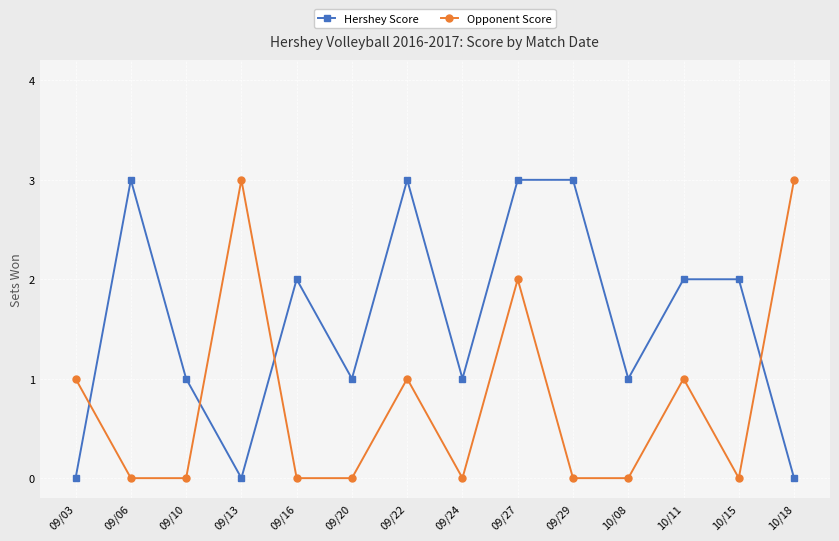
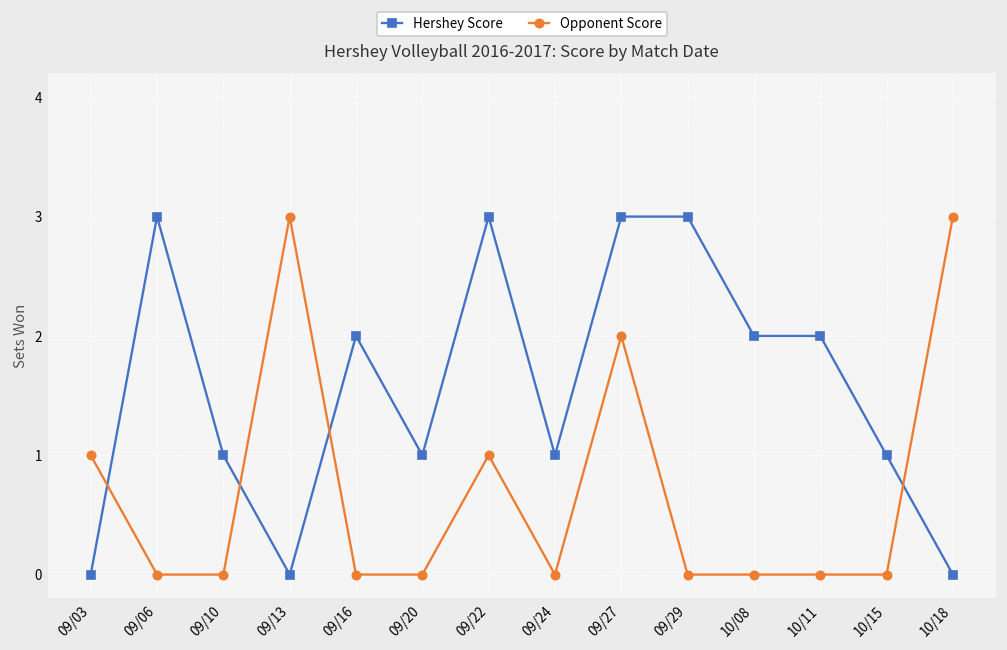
  {
    "Hershey Score": {
      "09/03": 0,
      "09/06": 3,
      "09/10": 1,
      "09/13": 0,
      "09/16": 2,
      "09/20": 1,
      "09/22": 3,
      "09/24": 1,
      "09/27": 3,
      "09/29": 3,
-     "10/08": 1,
+     "10/08": 2,
      "10/11": 2,
-     "10/15": 2,
+     "10/15": 1,
      "10/18": 0
    },
    "Opponent Score": {
      "09/03": 1,
      "09/06": 0,
      "09/10": 0,
      "09/13": 3,
      "09/16": 0,
      "09/20": 0,
      "09/22": 1,
      "09/24": 0,
      "09/27": 2,
      "09/29": 0,
      "10/08": 0,
-     "10/11": 1,
+     "10/11": 0,
      "10/15": 0,
      "10/18": 3
    }
  }
